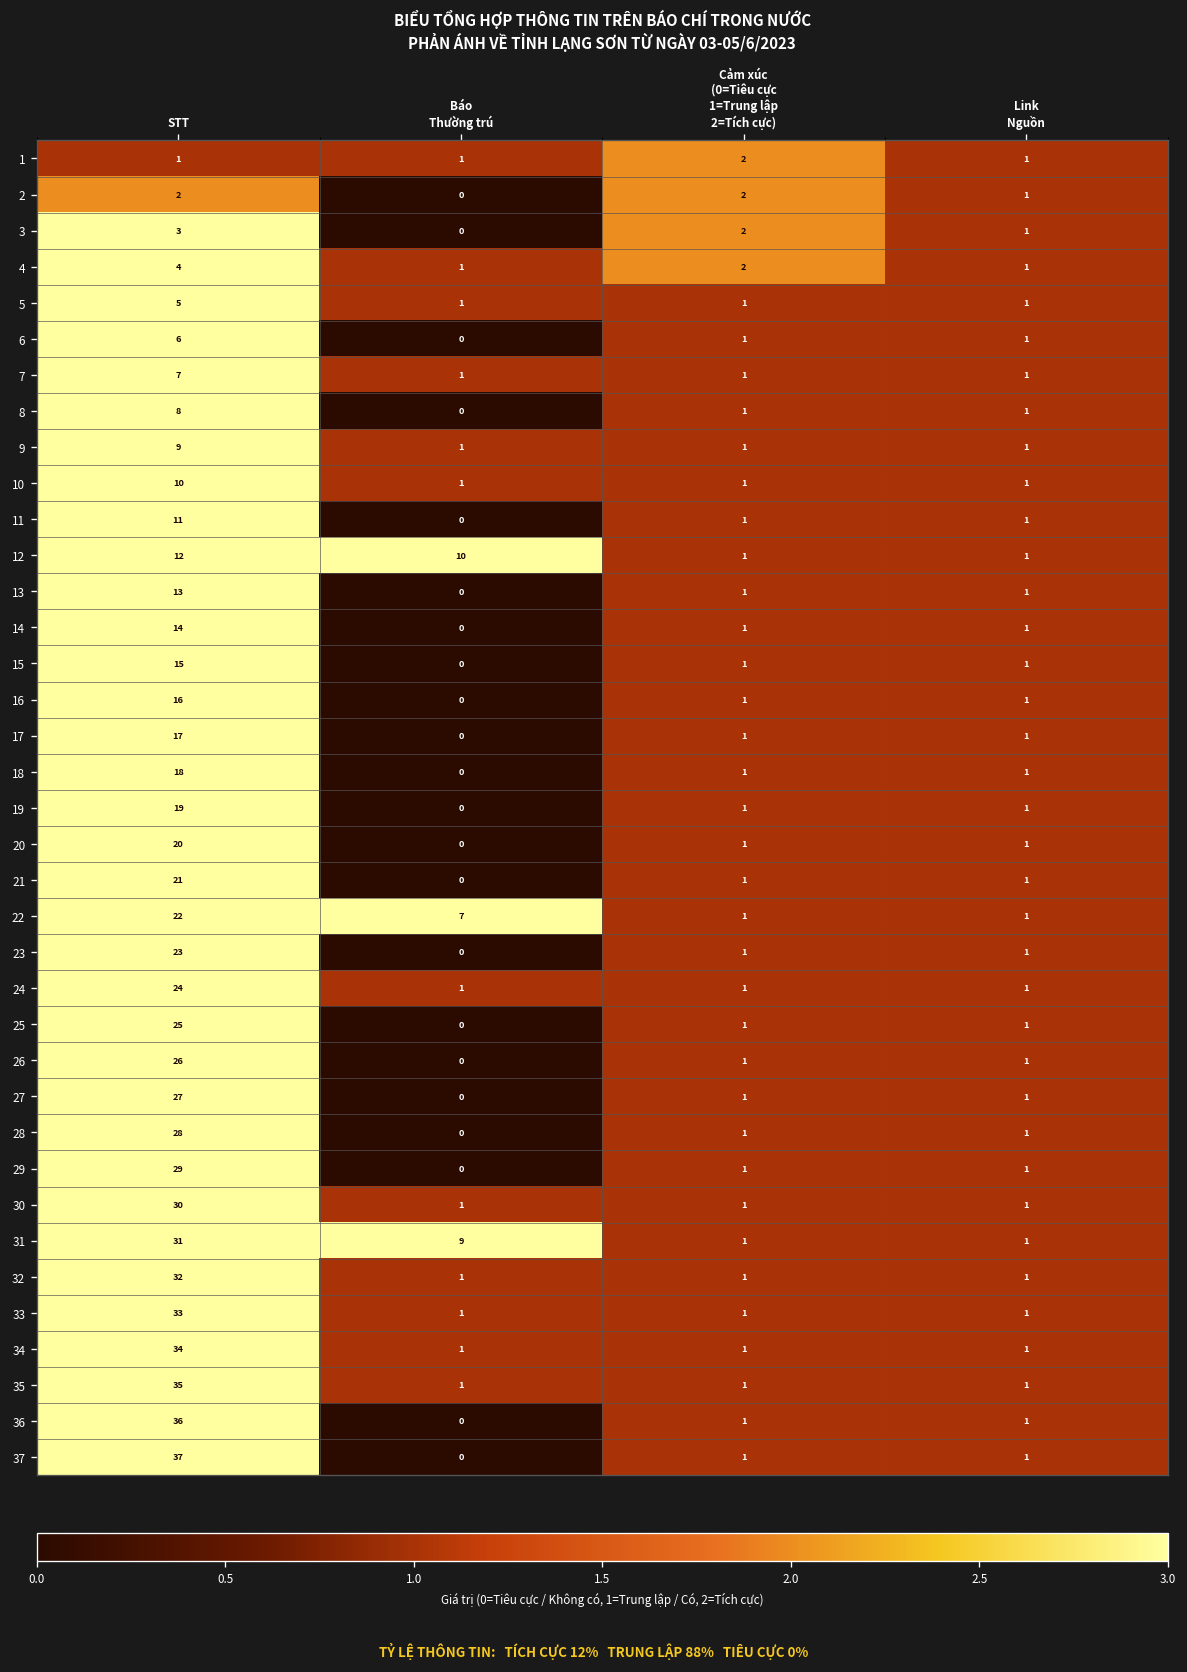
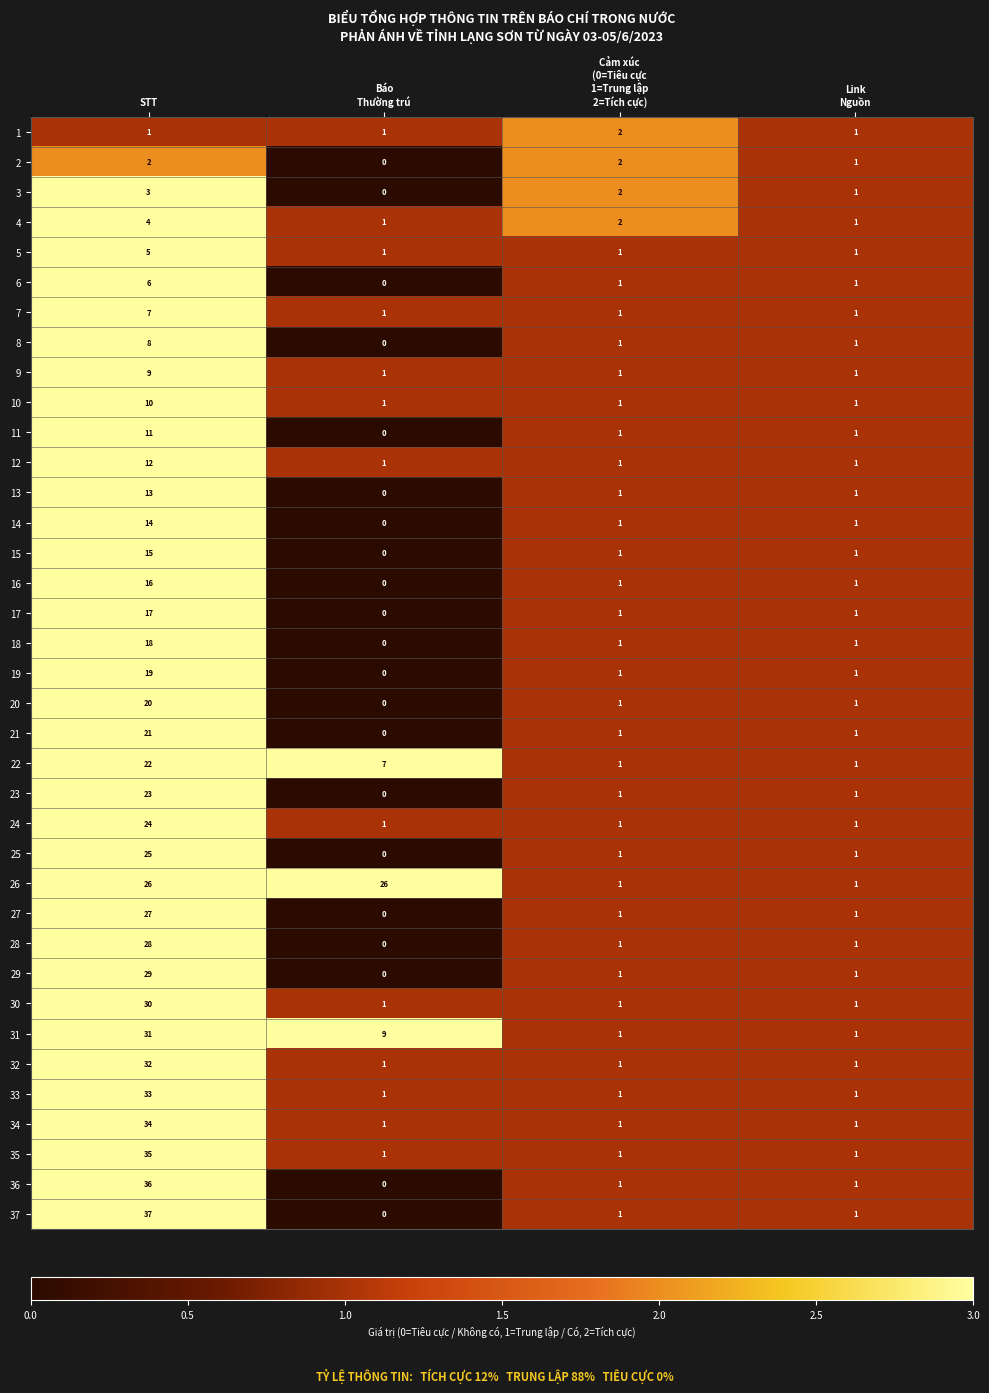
  {
    "1": {
      "STT": 1,
      "Báo Thường trú": 1,
      "Cảm xúc (0=Tiêu cực 1=Trung lập 2=Tích cực)": 2,
      "Link Nguồn": 1
    },
    "2": {
      "STT": 2,
      "Báo Thường trú": 0,
      "Cảm xúc (0=Tiêu cực 1=Trung lập 2=Tích cực)": 2,
      "Link Nguồn": 1
    },
    "3": {
      "STT": 3,
      "Báo Thường trú": 0,
      "Cảm xúc (0=Tiêu cực 1=Trung lập 2=Tích cực)": 2,
      "Link Nguồn": 1
    },
    "4": {
      "STT": 4,
      "Báo Thường trú": 1,
      "Cảm xúc (0=Tiêu cực 1=Trung lập 2=Tích cực)": 2,
      "Link Nguồn": 1
    },
    "5": {
      "STT": 5,
      "Báo Thường trú": 1,
      "Cảm xúc (0=Tiêu cực 1=Trung lập 2=Tích cực)": 1,
      "Link Nguồn": 1
    },
    "6": {
      "STT": 6,
      "Báo Thường trú": 0,
      "Cảm xúc (0=Tiêu cực 1=Trung lập 2=Tích cực)": 1,
      "Link Nguồn": 1
    },
    "7": {
      "STT": 7,
      "Báo Thường trú": 1,
      "Cảm xúc (0=Tiêu cực 1=Trung lập 2=Tích cực)": 1,
      "Link Nguồn": 1
    },
    "8": {
      "STT": 8,
      "Báo Thường trú": 0,
      "Cảm xúc (0=Tiêu cực 1=Trung lập 2=Tích cực)": 1,
      "Link Nguồn": 1
    },
    "9": {
      "STT": 9,
      "Báo Thường trú": 1,
      "Cảm xúc (0=Tiêu cực 1=Trung lập 2=Tích cực)": 1,
      "Link Nguồn": 1
    },
    "10": {
      "STT": 10,
      "Báo Thường trú": 1,
      "Cảm xúc (0=Tiêu cực 1=Trung lập 2=Tích cực)": 1,
      "Link Nguồn": 1
    },
    "11": {
      "STT": 11,
      "Báo Thường trú": 0,
      "Cảm xúc (0=Tiêu cực 1=Trung lập 2=Tích cực)": 1,
      "Link Nguồn": 1
    },
    "12": {
      "STT": 12,
-     "Báo Thường trú": 10,
+     "Báo Thường trú": 1,
      "Cảm xúc (0=Tiêu cực 1=Trung lập 2=Tích cực)": 1,
      "Link Nguồn": 1
    },
    "13": {
      "STT": 13,
      "Báo Thường trú": 0,
      "Cảm xúc (0=Tiêu cực 1=Trung lập 2=Tích cực)": 1,
      "Link Nguồn": 1
    },
    "14": {
      "STT": 14,
      "Báo Thường trú": 0,
      "Cảm xúc (0=Tiêu cực 1=Trung lập 2=Tích cực)": 1,
      "Link Nguồn": 1
    },
    "15": {
      "STT": 15,
      "Báo Thường trú": 0,
      "Cảm xúc (0=Tiêu cực 1=Trung lập 2=Tích cực)": 1,
      "Link Nguồn": 1
    },
    "16": {
      "STT": 16,
      "Báo Thường trú": 0,
      "Cảm xúc (0=Tiêu cực 1=Trung lập 2=Tích cực)": 1,
      "Link Nguồn": 1
    },
    "17": {
      "STT": 17,
      "Báo Thường trú": 0,
      "Cảm xúc (0=Tiêu cực 1=Trung lập 2=Tích cực)": 1,
      "Link Nguồn": 1
    },
    "18": {
      "STT": 18,
      "Báo Thường trú": 0,
      "Cảm xúc (0=Tiêu cực 1=Trung lập 2=Tích cực)": 1,
      "Link Nguồn": 1
    },
    "19": {
      "STT": 19,
      "Báo Thường trú": 0,
      "Cảm xúc (0=Tiêu cực 1=Trung lập 2=Tích cực)": 1,
      "Link Nguồn": 1
    },
    "20": {
      "STT": 20,
      "Báo Thường trú": 0,
      "Cảm xúc (0=Tiêu cực 1=Trung lập 2=Tích cực)": 1,
      "Link Nguồn": 1
    },
    "21": {
      "STT": 21,
      "Báo Thường trú": 0,
      "Cảm xúc (0=Tiêu cực 1=Trung lập 2=Tích cực)": 1,
      "Link Nguồn": 1
    },
    "22": {
      "STT": 22,
      "Báo Thường trú": 7,
      "Cảm xúc (0=Tiêu cực 1=Trung lập 2=Tích cực)": 1,
      "Link Nguồn": 1
    },
    "23": {
      "STT": 23,
      "Báo Thường trú": 0,
      "Cảm xúc (0=Tiêu cực 1=Trung lập 2=Tích cực)": 1,
      "Link Nguồn": 1
    },
    "24": {
      "STT": 24,
      "Báo Thường trú": 1,
      "Cảm xúc (0=Tiêu cực 1=Trung lập 2=Tích cực)": 1,
      "Link Nguồn": 1
    },
    "25": {
      "STT": 25,
      "Báo Thường trú": 0,
      "Cảm xúc (0=Tiêu cực 1=Trung lập 2=Tích cực)": 1,
      "Link Nguồn": 1
    },
    "26": {
      "STT": 26,
-     "Báo Thường trú": 0,
+     "Báo Thường trú": 26,
      "Cảm xúc (0=Tiêu cực 1=Trung lập 2=Tích cực)": 1,
      "Link Nguồn": 1
    },
    "27": {
      "STT": 27,
      "Báo Thường trú": 0,
      "Cảm xúc (0=Tiêu cực 1=Trung lập 2=Tích cực)": 1,
      "Link Nguồn": 1
    },
    "28": {
      "STT": 28,
      "Báo Thường trú": 0,
      "Cảm xúc (0=Tiêu cực 1=Trung lập 2=Tích cực)": 1,
      "Link Nguồn": 1
    },
    "29": {
      "STT": 29,
      "Báo Thường trú": 0,
      "Cảm xúc (0=Tiêu cực 1=Trung lập 2=Tích cực)": 1,
      "Link Nguồn": 1
    },
    "30": {
      "STT": 30,
      "Báo Thường trú": 1,
      "Cảm xúc (0=Tiêu cực 1=Trung lập 2=Tích cực)": 1,
      "Link Nguồn": 1
    },
    "31": {
      "STT": 31,
      "Báo Thường trú": 9,
      "Cảm xúc (0=Tiêu cực 1=Trung lập 2=Tích cực)": 1,
      "Link Nguồn": 1
    },
    "32": {
      "STT": 32,
      "Báo Thường trú": 1,
      "Cảm xúc (0=Tiêu cực 1=Trung lập 2=Tích cực)": 1,
      "Link Nguồn": 1
    },
    "33": {
      "STT": 33,
      "Báo Thường trú": 1,
      "Cảm xúc (0=Tiêu cực 1=Trung lập 2=Tích cực)": 1,
      "Link Nguồn": 1
    },
    "34": {
      "STT": 34,
      "Báo Thường trú": 1,
      "Cảm xúc (0=Tiêu cực 1=Trung lập 2=Tích cực)": 1,
      "Link Nguồn": 1
    },
    "35": {
      "STT": 35,
      "Báo Thường trú": 1,
      "Cảm xúc (0=Tiêu cực 1=Trung lập 2=Tích cực)": 1,
      "Link Nguồn": 1
    },
    "36": {
      "STT": 36,
      "Báo Thường trú": 0,
      "Cảm xúc (0=Tiêu cực 1=Trung lập 2=Tích cực)": 1,
      "Link Nguồn": 1
    },
    "37": {
      "STT": 37,
      "Báo Thường trú": 0,
      "Cảm xúc (0=Tiêu cực 1=Trung lập 2=Tích cực)": 1,
      "Link Nguồn": 1
    }
  }
